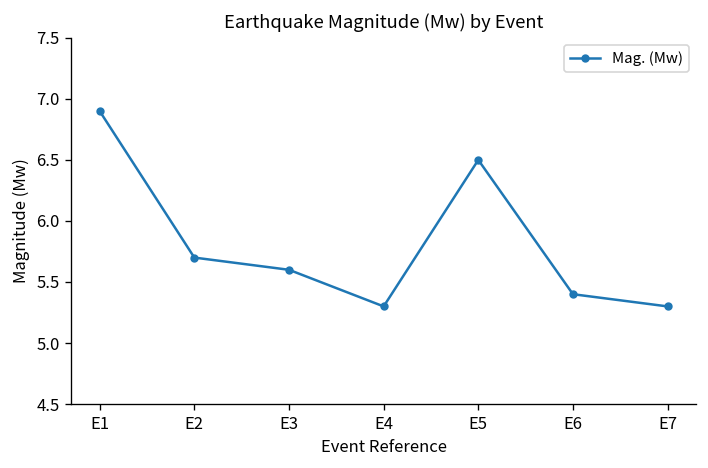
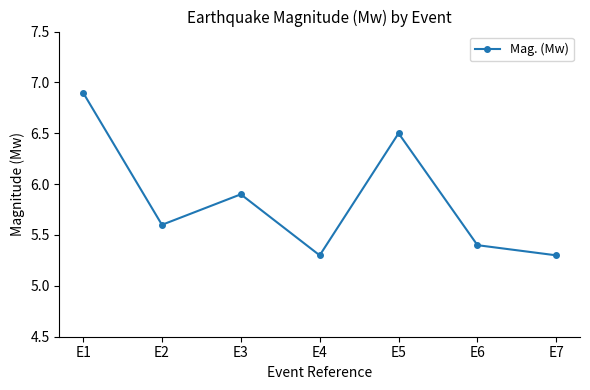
  {
    "E1": 6.9,
-   "E2": 5.7,
-   "E3": 5.6,
+   "E2": 5.6,
+   "E3": 5.9,
    "E4": 5.3,
    "E5": 6.5,
    "E6": 5.4,
    "E7": 5.3
  }
